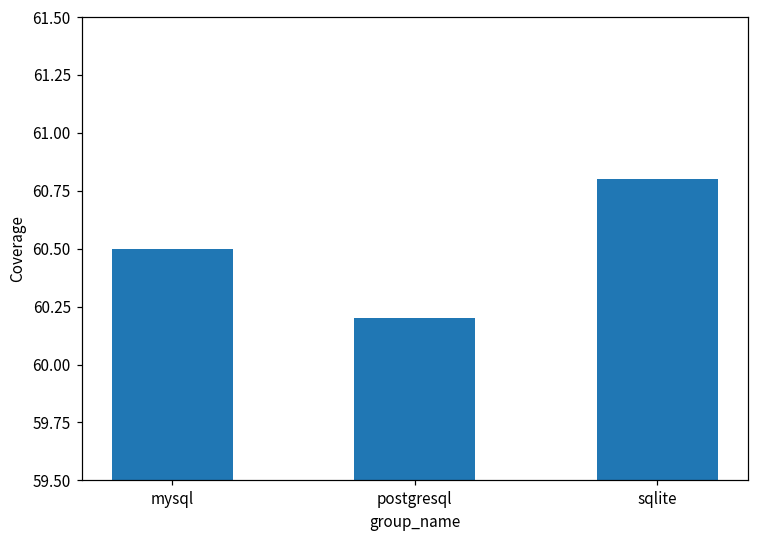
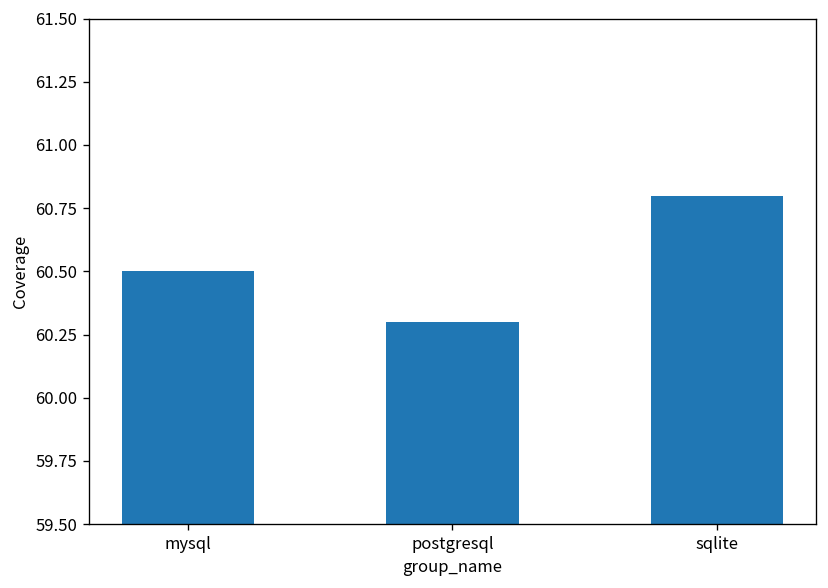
  {
    "mysql": 60.5,
-   "postgresql": 60.2,
+   "postgresql": 60.3,
    "sqlite": 60.8
  }
